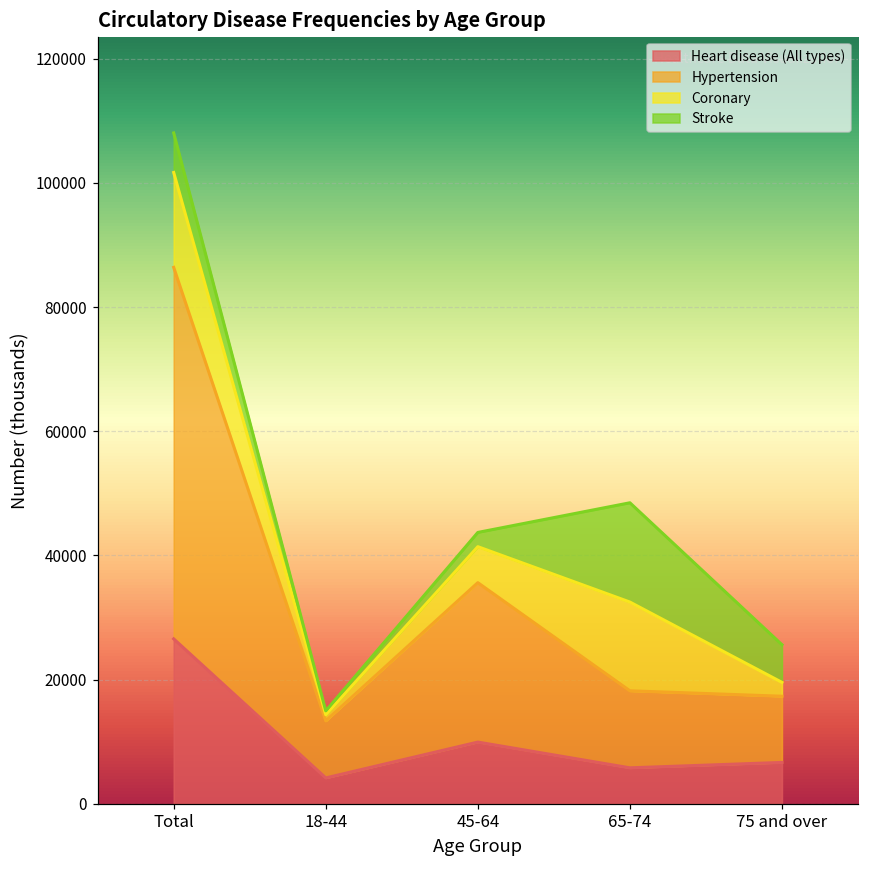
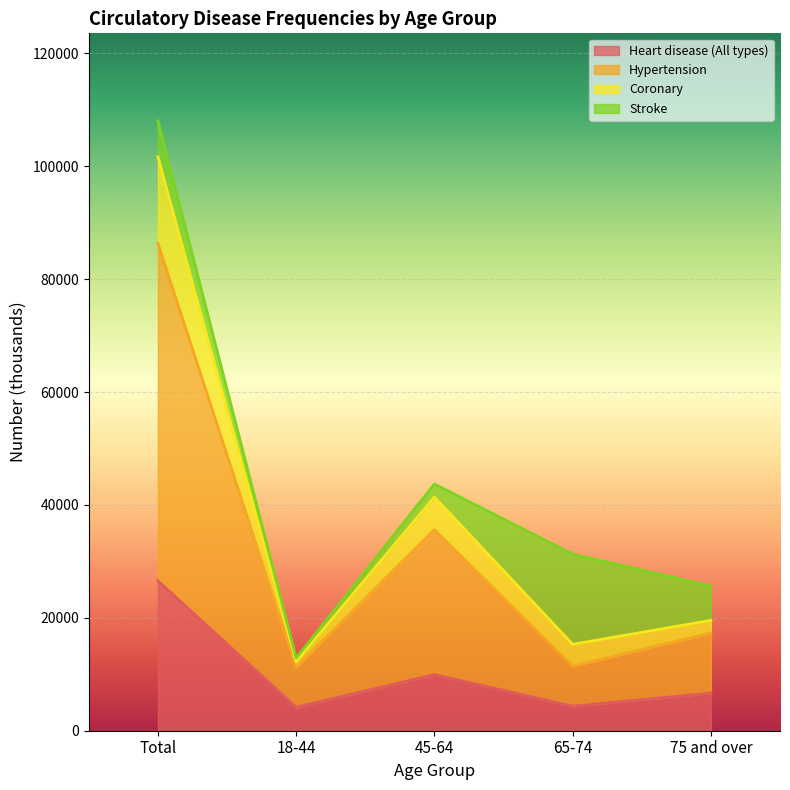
  {
    "Heart disease (All types)": {
      "Total": 27000,
      "18-44": 4000,
      "45-64": 10000,
-     "65-74": 6000,
+     "65-74": 4000,
      "75 and over": 7000
    },
    "Hypertension": {
      "Total": 60000,
-     "18-44": 9000,
+     "18-44": 7000,
      "45-64": 26000,
-     "65-74": 12000,
+     "65-74": 7000,
      "75 and over": 11000
    },
    "Coronary": {
      "Total": 15000,
      "18-44": 1000,
      "45-64": 6000,
-     "65-74": 14000,
+     "65-74": 4000,
      "75 and over": 2000
    },
    "Stroke": {
      "Total": 6000,
      "18-44": 1000,
      "45-64": 2000,
      "65-74": 16000,
      "75 and over": 6000
    }
  }
